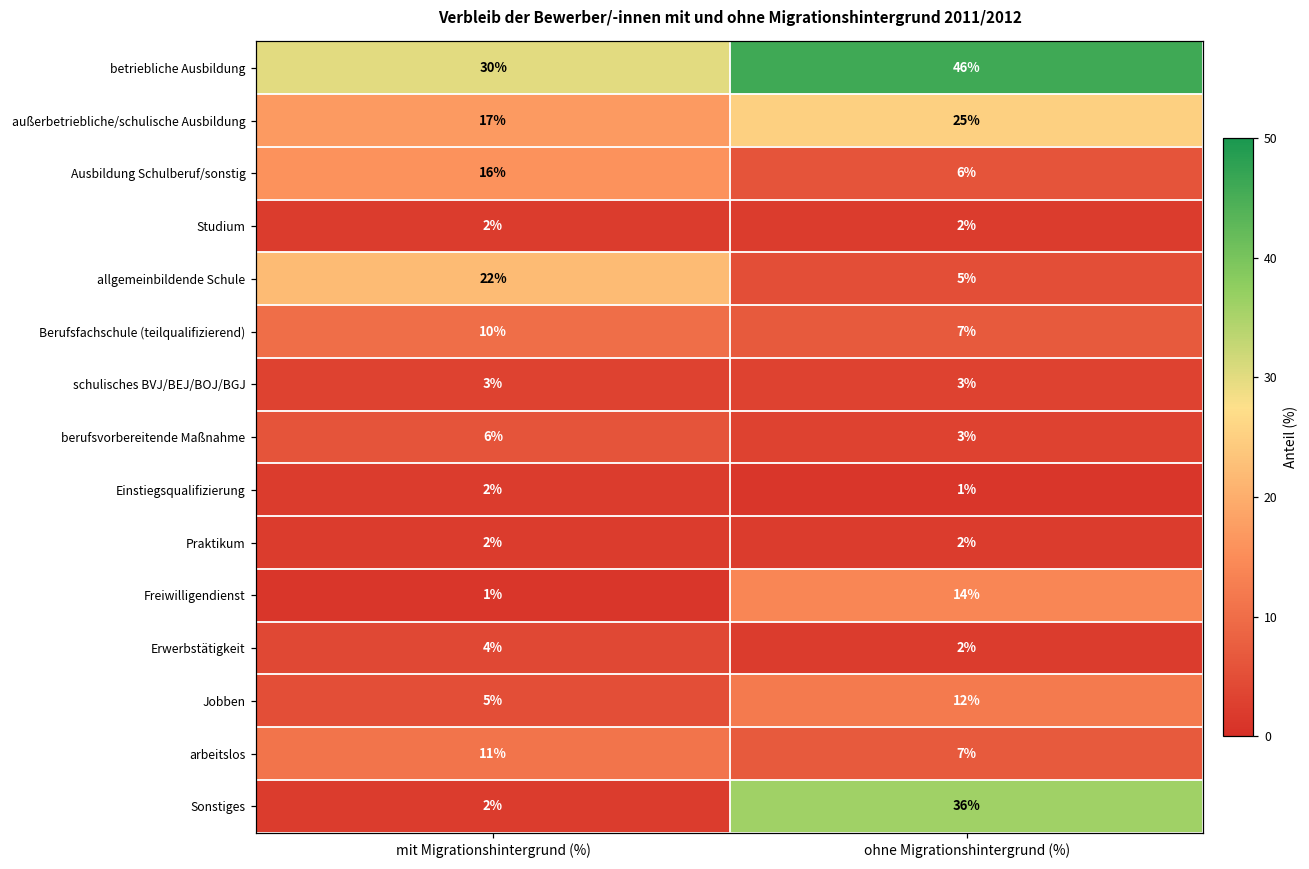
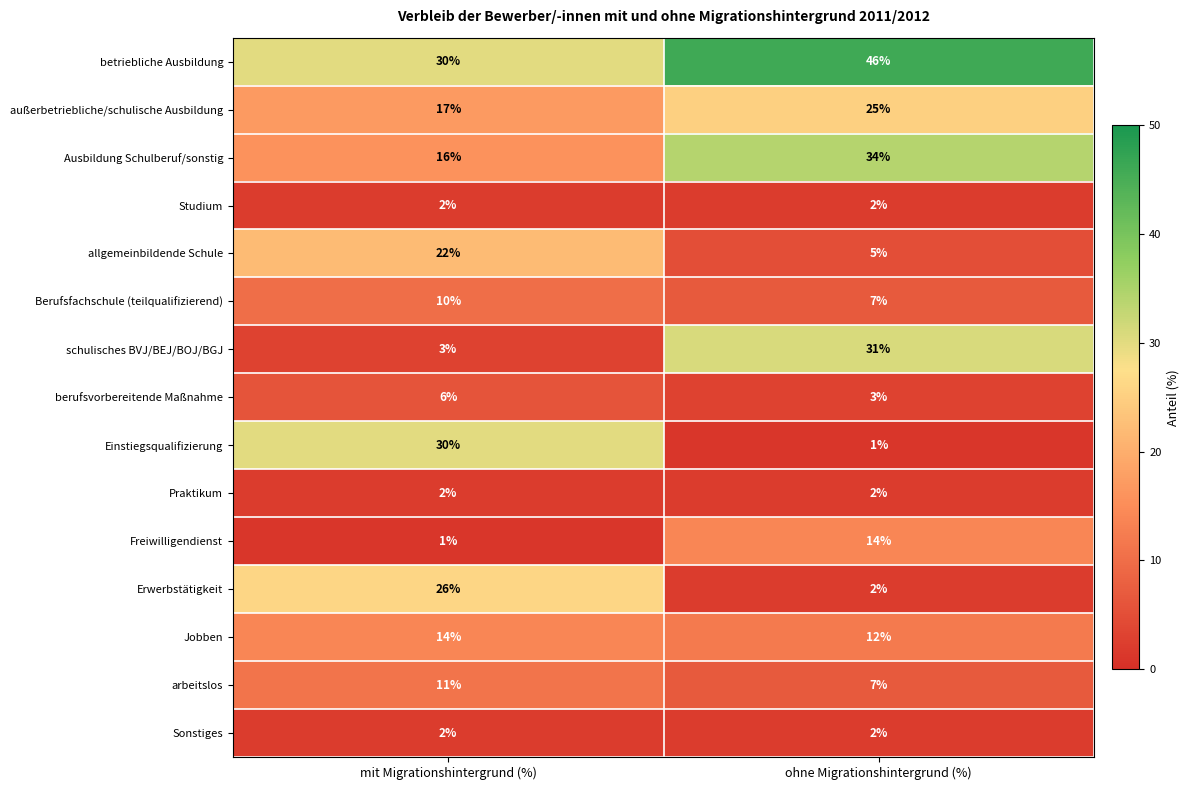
  {
    "betriebliche Ausbildung": {
      "mit Migrationshintergrund (%)": "30%",
      "ohne Migrationshintergrund (%)": "46%"
    },
    "außerbetriebliche/schulische Ausbildung": {
      "mit Migrationshintergrund (%)": "17%",
      "ohne Migrationshintergrund (%)": "25%"
    },
    "Ausbildung Schulberuf/sonstig": {
      "mit Migrationshintergrund (%)": "16%",
-     "ohne Migrationshintergrund (%)": "6%"
+     "ohne Migrationshintergrund (%)": "34%"
    },
    "Studium": {
      "mit Migrationshintergrund (%)": "2%",
      "ohne Migrationshintergrund (%)": "2%"
    },
    "allgemeinbildende Schule": {
      "mit Migrationshintergrund (%)": "22%",
      "ohne Migrationshintergrund (%)": "5%"
    },
    "Berufsfachschule (teilqualifizierend)": {
      "mit Migrationshintergrund (%)": "10%",
      "ohne Migrationshintergrund (%)": "7%"
    },
    "schulisches BVJ/BEJ/BOJ/BGJ": {
      "mit Migrationshintergrund (%)": "3%",
-     "ohne Migrationshintergrund (%)": "3%"
+     "ohne Migrationshintergrund (%)": "31%"
    },
    "berufsvorbereitende Maßnahme": {
      "mit Migrationshintergrund (%)": "6%",
      "ohne Migrationshintergrund (%)": "3%"
    },
    "Einstiegsqualifizierung": {
-     "mit Migrationshintergrund (%)": "2%",
+     "mit Migrationshintergrund (%)": "30%",
      "ohne Migrationshintergrund (%)": "1%"
    },
    "Praktikum": {
      "mit Migrationshintergrund (%)": "2%",
      "ohne Migrationshintergrund (%)": "2%"
    },
    "Freiwilligendienst": {
      "mit Migrationshintergrund (%)": "1%",
      "ohne Migrationshintergrund (%)": "14%"
    },
    "Erwerbstätigkeit": {
-     "mit Migrationshintergrund (%)": "4%",
+     "mit Migrationshintergrund (%)": "26%",
      "ohne Migrationshintergrund (%)": "2%"
    },
    "Jobben": {
-     "mit Migrationshintergrund (%)": "5%",
+     "mit Migrationshintergrund (%)": "14%",
      "ohne Migrationshintergrund (%)": "12%"
    },
    "arbeitslos": {
      "mit Migrationshintergrund (%)": "11%",
      "ohne Migrationshintergrund (%)": "7%"
    },
    "Sonstiges": {
      "mit Migrationshintergrund (%)": "2%",
-     "ohne Migrationshintergrund (%)": "36%"
+     "ohne Migrationshintergrund (%)": "2%"
    }
  }
